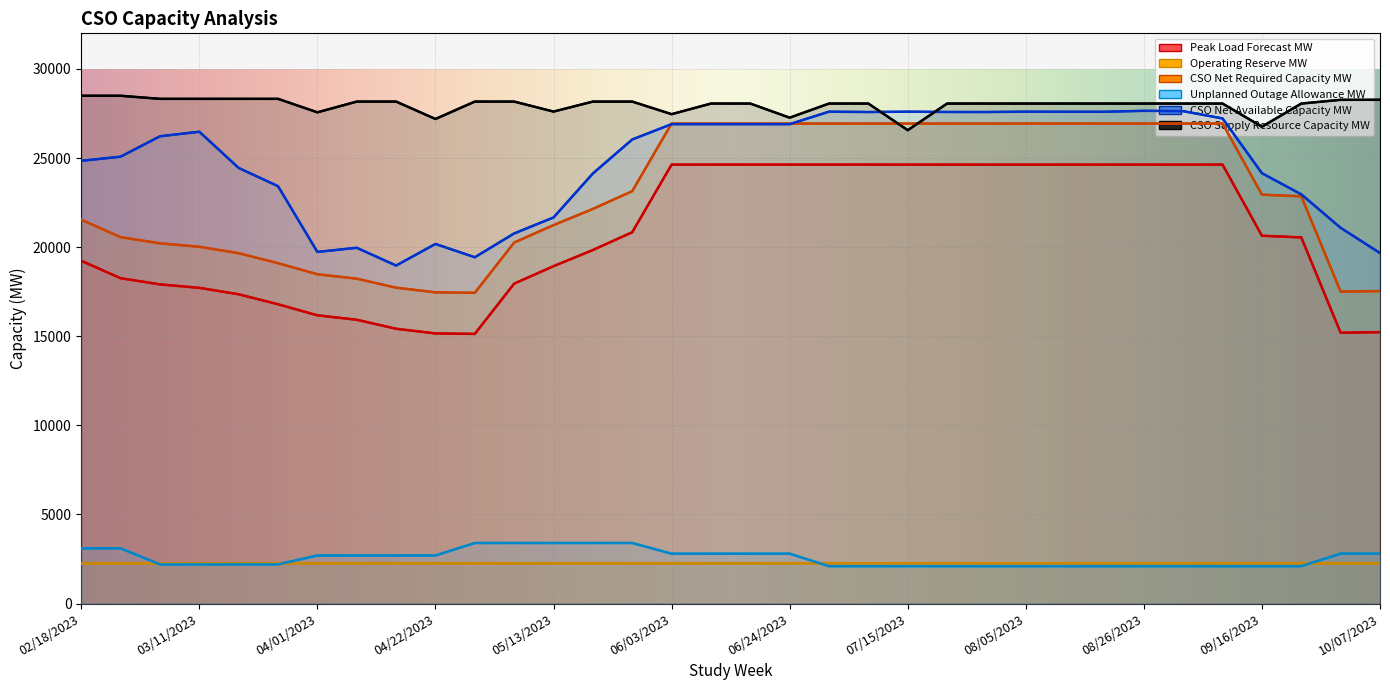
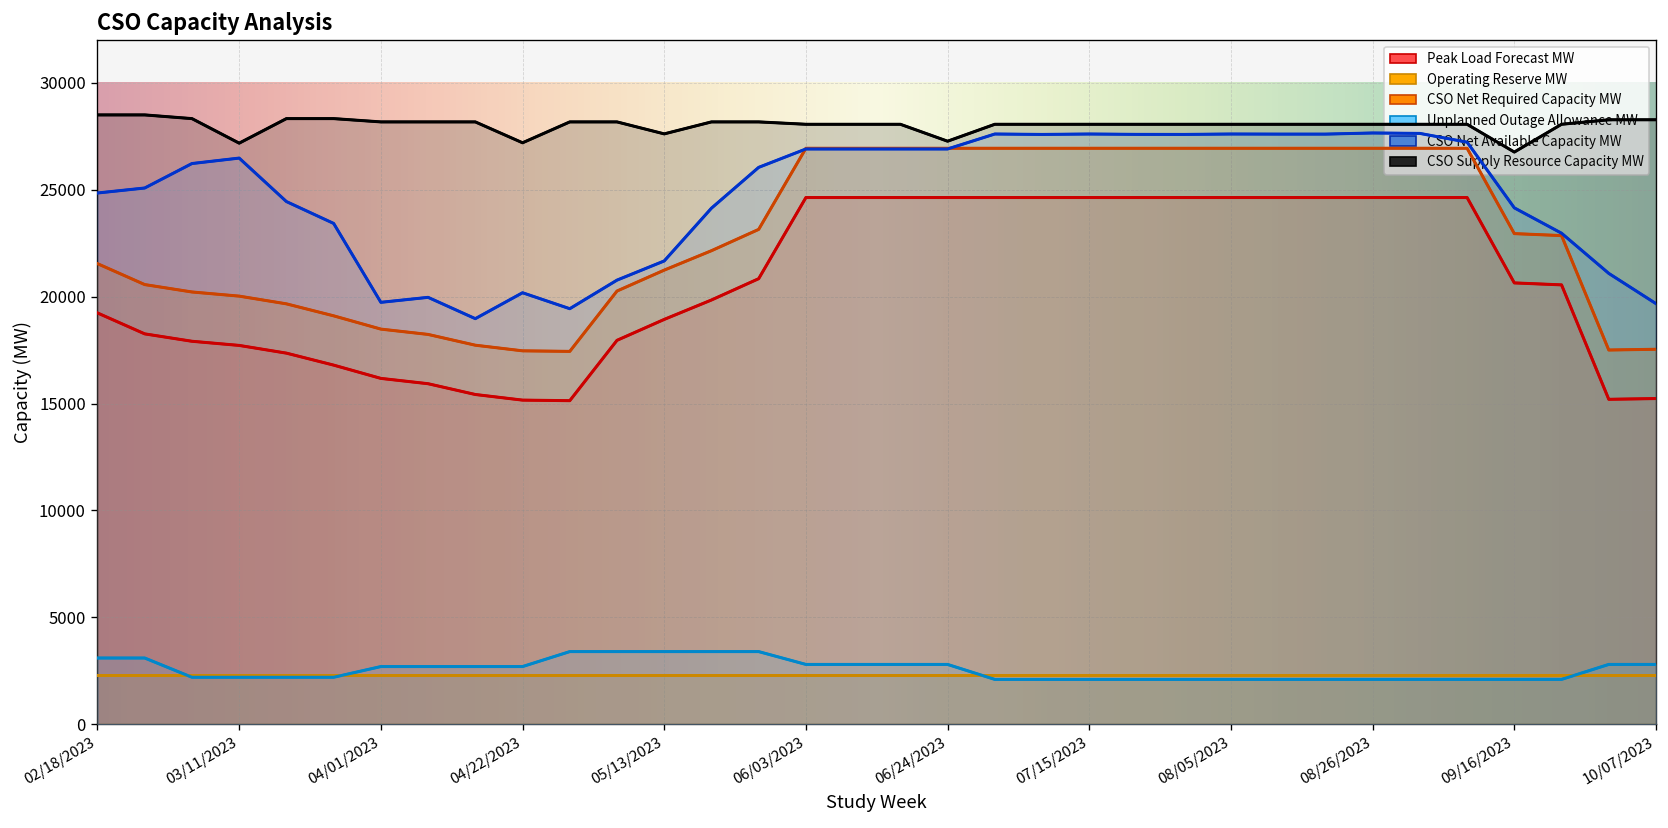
  {
    "CSO Supply Resource Capacity MW": {
      "02/18/2023": 28500,
-     "03/11/2023": 28300,
-     "04/01/2023": 27600,
+     "03/11/2023": 27200,
+     "04/01/2023": 28200,
      "04/22/2023": 27200,
      "05/13/2023": 27600,
-     "06/03/2023": 27500,
+     "06/03/2023": 28100,
      "06/24/2023": 27300,
-     "07/15/2023": 26600,
+     "07/15/2023": 28100,
      "08/05/2023": 28100,
      "08/26/2023": 28100,
      "10/07/2023": 28300
    }
  }
